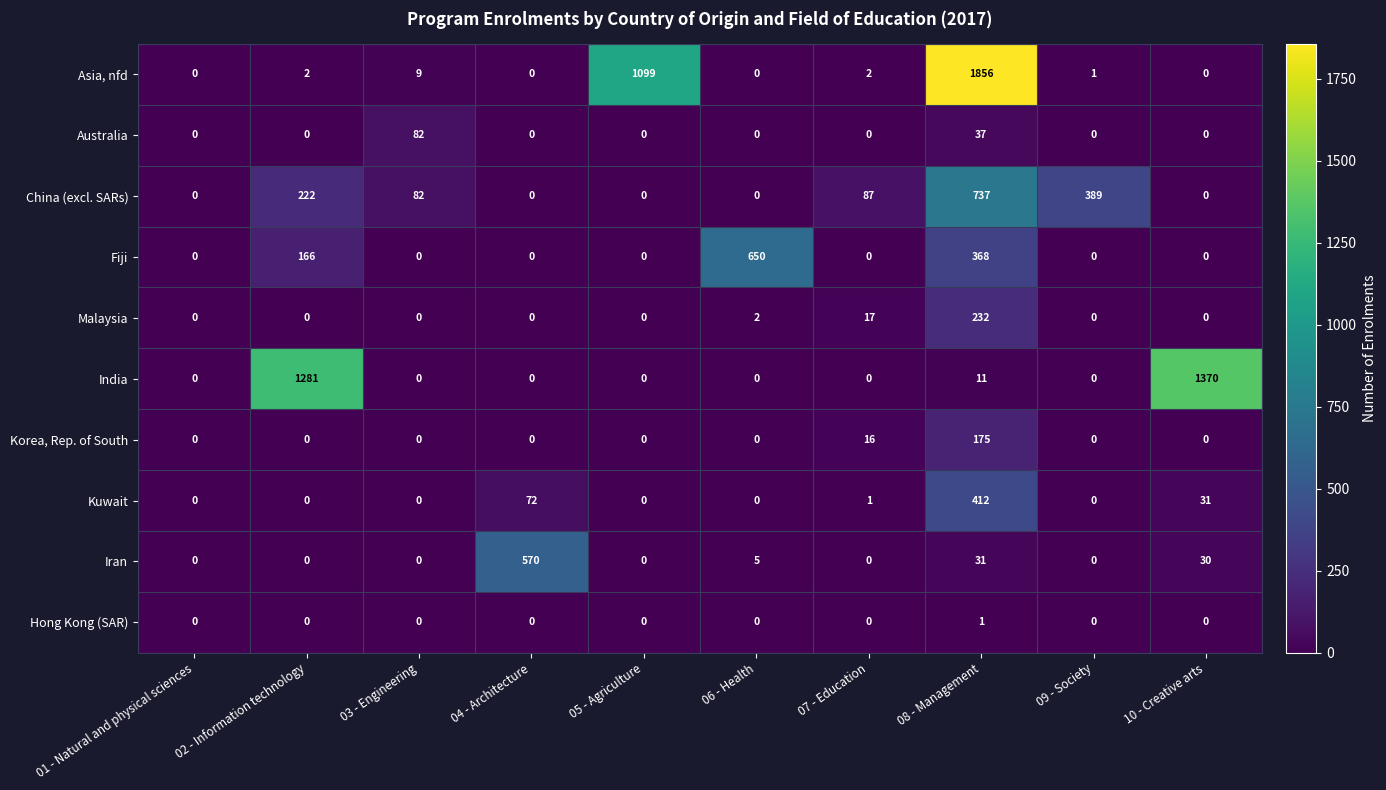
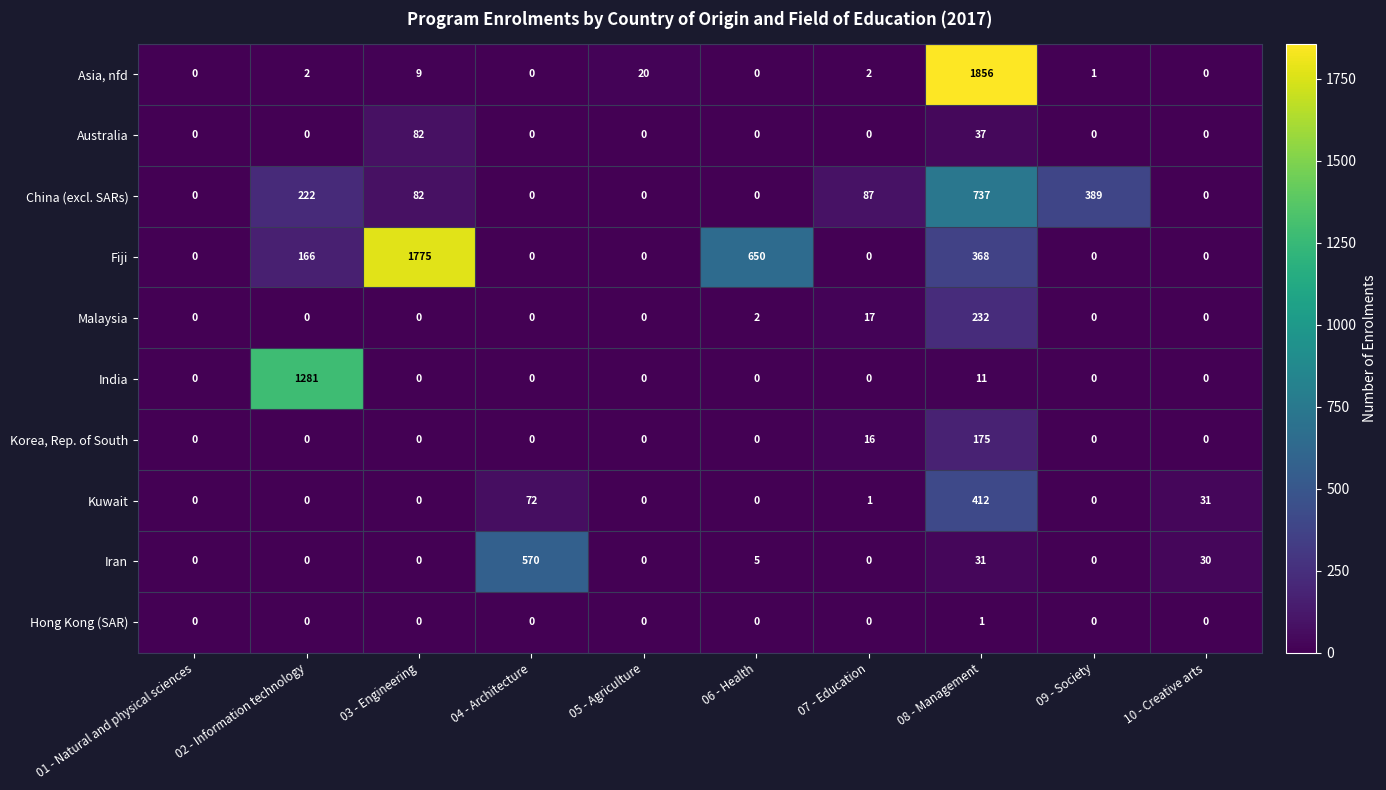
  {
    "Asia, nfd": {
      "01 - Natural and physical sciences": 0,
      "02 - Information technology": 2,
      "03 - Engineering": 9,
      "04 - Architecture": 0,
-     "05 - Agriculture": 1099,
+     "05 - Agriculture": 20,
      "06 - Health": 0,
      "07 - Education": 2,
      "08 - Management": 1856,
      "09 - Society": 1,
      "10 - Creative arts": 0
    },
    "Australia": {
      "01 - Natural and physical sciences": 0,
      "02 - Information technology": 0,
      "03 - Engineering": 82,
      "04 - Architecture": 0,
      "05 - Agriculture": 0,
      "06 - Health": 0,
      "07 - Education": 0,
      "08 - Management": 37,
      "09 - Society": 0,
      "10 - Creative arts": 0
    },
    "China (excl. SARs)": {
      "01 - Natural and physical sciences": 0,
      "02 - Information technology": 222,
      "03 - Engineering": 82,
      "04 - Architecture": 0,
      "05 - Agriculture": 0,
      "06 - Health": 0,
      "07 - Education": 87,
      "08 - Management": 737,
      "09 - Society": 389,
      "10 - Creative arts": 0
    },
    "Fiji": {
      "01 - Natural and physical sciences": 0,
      "02 - Information technology": 166,
-     "03 - Engineering": 0,
+     "03 - Engineering": 1775,
      "04 - Architecture": 0,
      "05 - Agriculture": 0,
      "06 - Health": 650,
      "07 - Education": 0,
      "08 - Management": 368,
      "09 - Society": 0,
      "10 - Creative arts": 0
    },
    "Malaysia": {
      "01 - Natural and physical sciences": 0,
      "02 - Information technology": 0,
      "03 - Engineering": 0,
      "04 - Architecture": 0,
      "05 - Agriculture": 0,
      "06 - Health": 2,
      "07 - Education": 17,
      "08 - Management": 232,
      "09 - Society": 0,
      "10 - Creative arts": 0
    },
    "India": {
      "01 - Natural and physical sciences": 0,
      "02 - Information technology": 1281,
      "03 - Engineering": 0,
      "04 - Architecture": 0,
      "05 - Agriculture": 0,
      "06 - Health": 0,
      "07 - Education": 0,
      "08 - Management": 11,
      "09 - Society": 0,
-     "10 - Creative arts": 1370
+     "10 - Creative arts": 0
    },
    "Korea, Rep. of South": {
      "01 - Natural and physical sciences": 0,
      "02 - Information technology": 0,
      "03 - Engineering": 0,
      "04 - Architecture": 0,
      "05 - Agriculture": 0,
      "06 - Health": 0,
      "07 - Education": 16,
      "08 - Management": 175,
      "09 - Society": 0,
      "10 - Creative arts": 0
    },
    "Kuwait": {
      "01 - Natural and physical sciences": 0,
      "02 - Information technology": 0,
      "03 - Engineering": 0,
      "04 - Architecture": 72,
      "05 - Agriculture": 0,
      "06 - Health": 0,
      "07 - Education": 1,
      "08 - Management": 412,
      "09 - Society": 0,
      "10 - Creative arts": 31
    },
    "Iran": {
      "01 - Natural and physical sciences": 0,
      "02 - Information technology": 0,
      "03 - Engineering": 0,
      "04 - Architecture": 570,
      "05 - Agriculture": 0,
      "06 - Health": 5,
      "07 - Education": 0,
      "08 - Management": 31,
      "09 - Society": 0,
      "10 - Creative arts": 30
    },
    "Hong Kong (SAR)": {
      "01 - Natural and physical sciences": 0,
      "02 - Information technology": 0,
      "03 - Engineering": 0,
      "04 - Architecture": 0,
      "05 - Agriculture": 0,
      "06 - Health": 0,
      "07 - Education": 0,
      "08 - Management": 1,
      "09 - Society": 0,
      "10 - Creative arts": 0
    }
  }
